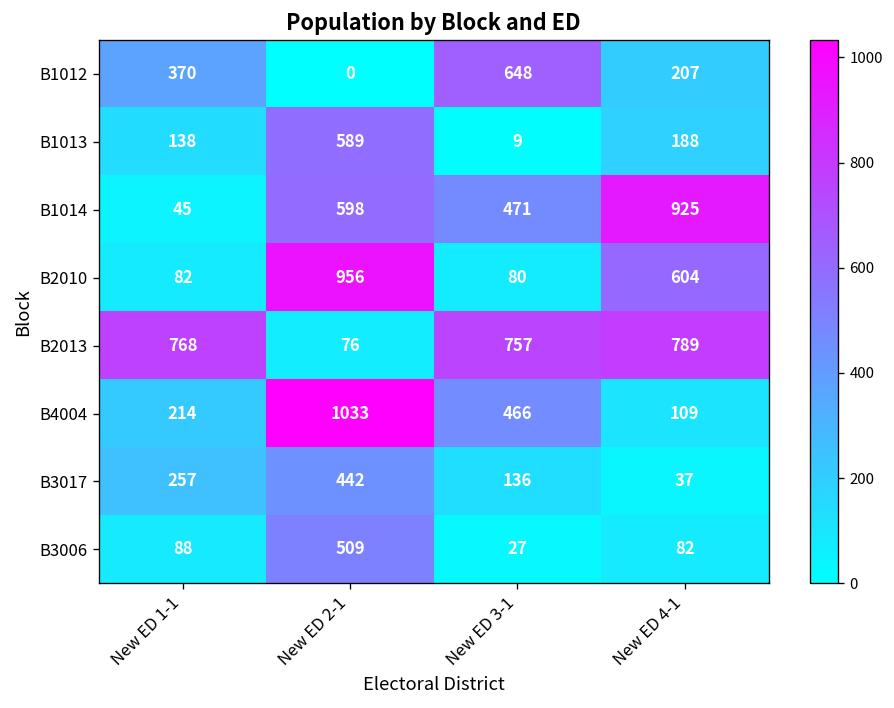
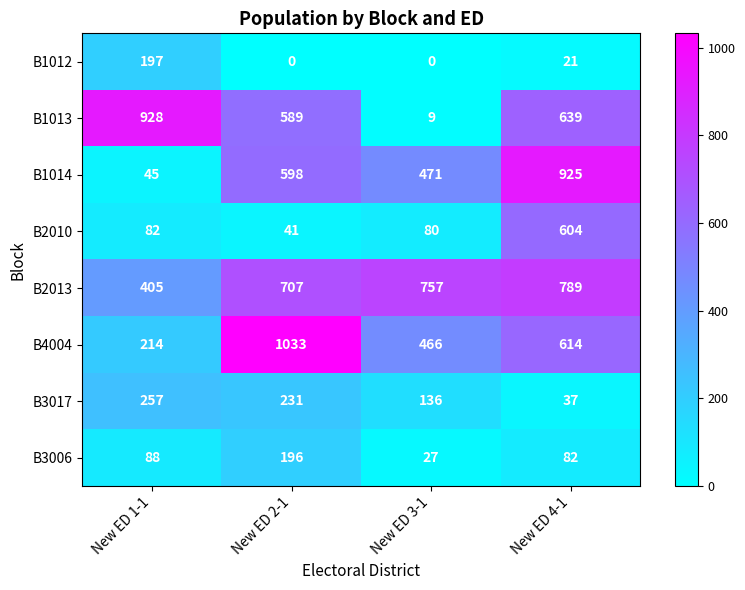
  {
    "B1012": {
-     "New ED 1-1": 370,
+     "New ED 1-1": 197,
      "New ED 2-1": 0,
-     "New ED 3-1": 648,
-     "New ED 4-1": 207
+     "New ED 3-1": 0,
+     "New ED 4-1": 21
    },
    "B1013": {
-     "New ED 1-1": 138,
+     "New ED 1-1": 928,
      "New ED 2-1": 589,
      "New ED 3-1": 9,
-     "New ED 4-1": 188
+     "New ED 4-1": 639
    },
    "B1014": {
      "New ED 1-1": 45,
      "New ED 2-1": 598,
      "New ED 3-1": 471,
      "New ED 4-1": 925
    },
    "B2010": {
      "New ED 1-1": 82,
-     "New ED 2-1": 956,
+     "New ED 2-1": 41,
      "New ED 3-1": 80,
      "New ED 4-1": 604
    },
    "B2013": {
-     "New ED 1-1": 768,
-     "New ED 2-1": 76,
+     "New ED 1-1": 405,
+     "New ED 2-1": 707,
      "New ED 3-1": 757,
      "New ED 4-1": 789
    },
    "B4004": {
      "New ED 1-1": 214,
      "New ED 2-1": 1033,
      "New ED 3-1": 466,
-     "New ED 4-1": 109
+     "New ED 4-1": 614
    },
    "B3017": {
      "New ED 1-1": 257,
-     "New ED 2-1": 442,
+     "New ED 2-1": 231,
      "New ED 3-1": 136,
      "New ED 4-1": 37
    },
    "B3006": {
      "New ED 1-1": 88,
-     "New ED 2-1": 509,
+     "New ED 2-1": 196,
      "New ED 3-1": 27,
      "New ED 4-1": 82
    }
  }
